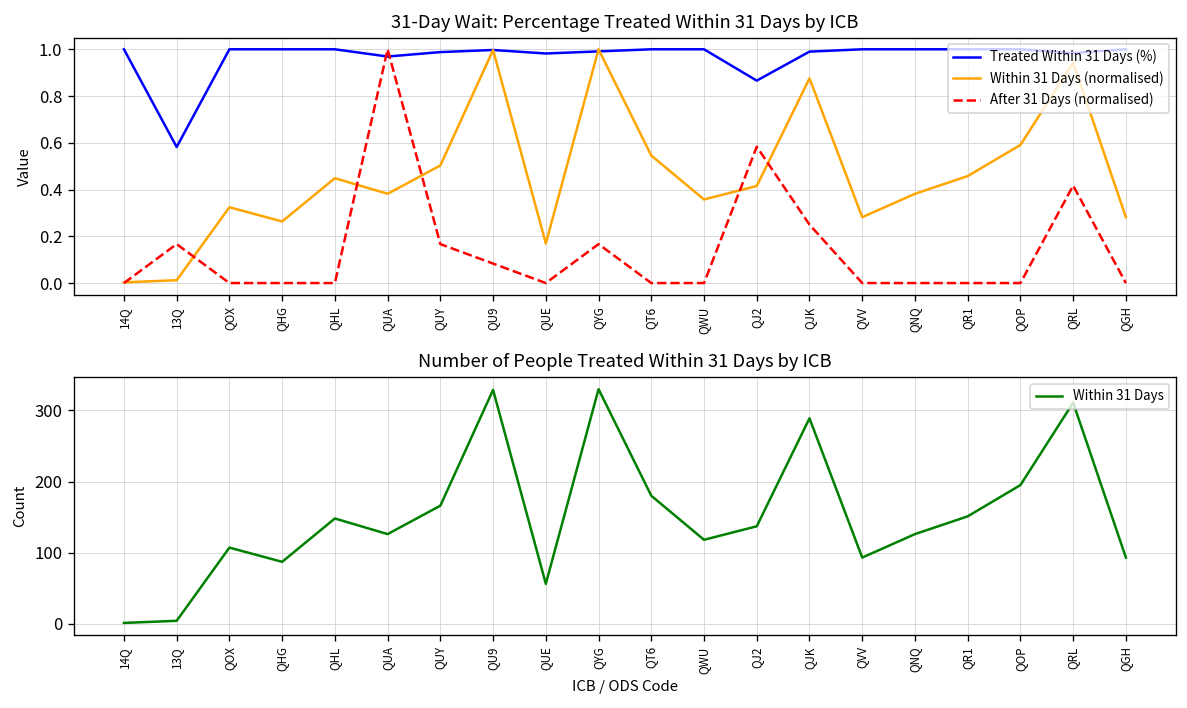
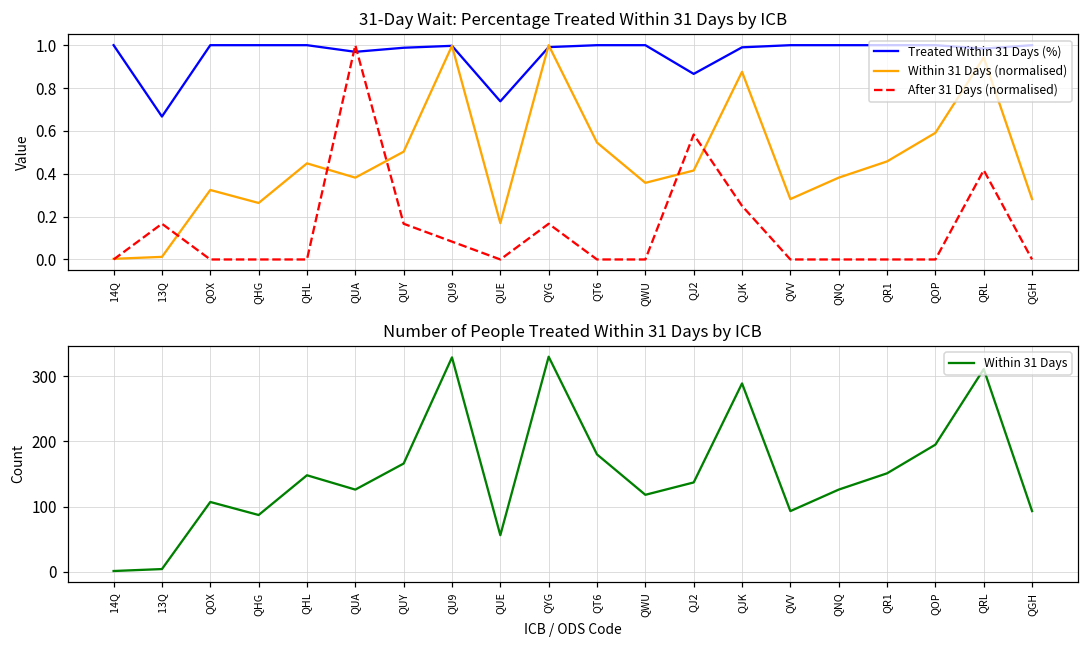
  {
    "31-Day Wait: Percentage Treated Within 31 Days by ICB": {
      "Treated Within 31 Days (%)": {
        "14Q": 1.00,
-       "13Q": 0.58,
+       "13Q": 0.67,
        "QOX": 1.00,
        "QHG": 1.00,
        "QHL": 1.00,
        "QUA": 0.97,
        "QUY": 0.99,
-       "QUE": 0.98,
+       "QUE": 0.74,
        "QT6": 1.00,
        "QWU": 1.00,
        "QJ2": 0.87,
        "QJK": 0.99,
        "QVV": 1.00,
        "QNQ": 1.00
      },
      "Within 31 Days (normalised)": {
        "13Q": 0.01,
        "QOX": 0.32,
        "QHG": 0.26,
        "QHL": 0.45,
        "QUA": 0.38,
        "QUY": 0.50,
        "QUE": 0.17,
        "QT6": 0.55,
        "QWU": 0.36,
        "QJ2": 0.42,
        "QJK": 0.88,
        "QVV": 0.28,
        "QNQ": 0.38,
        "QR1": 0.46,
        "QOP": 0.59,
        "QGH": 0.28
      },
      "After 31 Days (normalised)": {
        "13Q": 0.17,
        "QOX": 0.00,
        "QHG": 0.00,
        "QHL": 0.00,
        "QUA": 1.00,
        "QUY": 0.17,
        "QU9": 0.08,
        "QUE": 0.00,
        "QYG": 0.17,
        "QT6": 0.00,
        "QWU": 0.00,
        "QJ2": 0.58,
        "QJK": 0.25,
        "QVV": 0.00,
        "QNQ": 0.00,
        "QR1": 0.00,
        "QOP": 0.00,
        "QRL": 0.42,
        "QGH": 0.00
      }
    },
    "Number of People Treated Within 31 Days by ICB": {
      "14Q": 0,
      "13Q": 0,
      "QOX": 110,
      "QHG": 90,
      "QHL": 150,
      "QUA": 130,
      "QUY": 170,
      "QU9": 330,
      "QUE": 60,
      "QYG": 330,
      "QT6": 180,
      "QWU": 120,
      "QJ2": 140,
      "QJK": 290,
      "QVV": 90,
      "QNQ": 130,
      "QR1": 150,
      "QOP": 200,
      "QGH": 90
    }
  }
